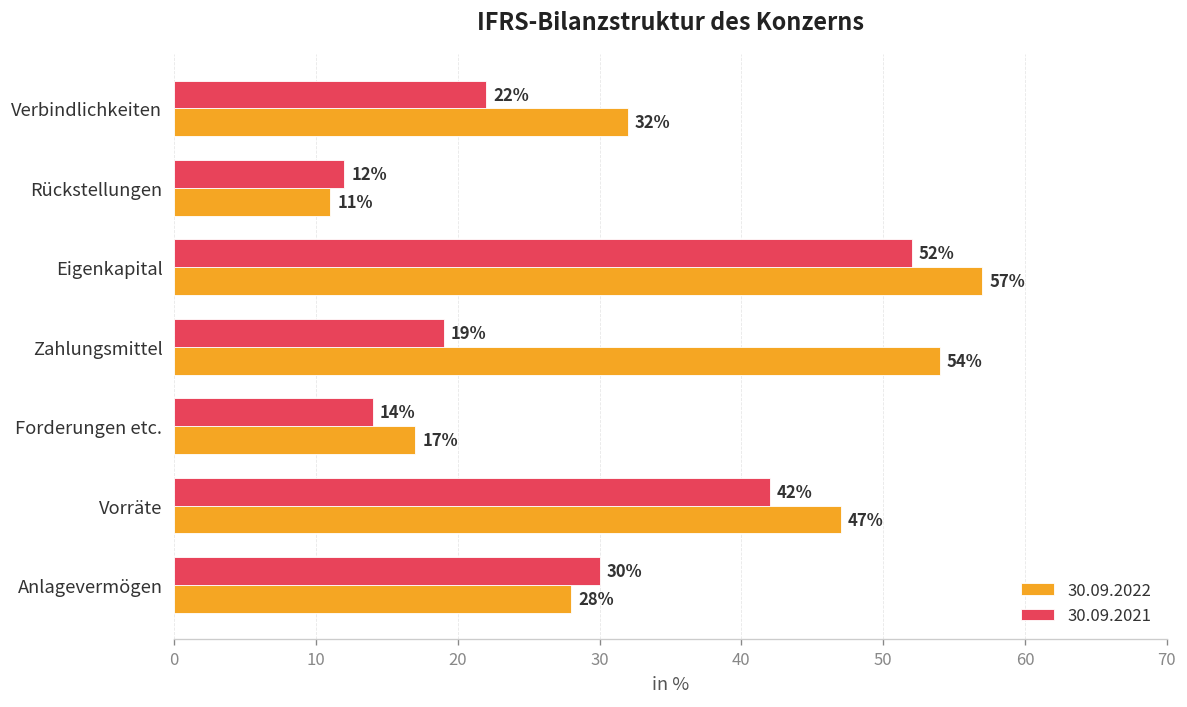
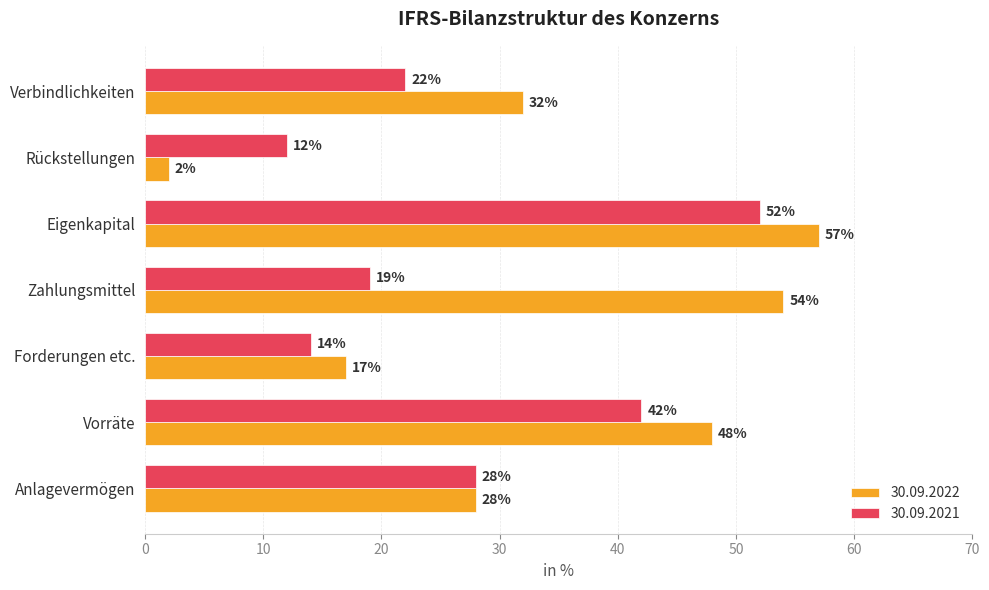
  {
    "30.09.2022": {
      "Verbindlichkeiten": "32%",
-     "Rückstellungen": "11%",
+     "Rückstellungen": "2%",
      "Eigenkapital": "57%",
      "Zahlungsmittel": "54%",
      "Forderungen etc.": "17%",
-     "Vorräte": "47%",
+     "Vorräte": "48%",
      "Anlagevermögen": "28%"
    },
    "30.09.2021": {
      "Verbindlichkeiten": "22%",
      "Rückstellungen": "12%",
      "Eigenkapital": "52%",
      "Zahlungsmittel": "19%",
      "Forderungen etc.": "14%",
      "Vorräte": "42%",
-     "Anlagevermögen": "30%"
+     "Anlagevermögen": "28%"
    }
  }
